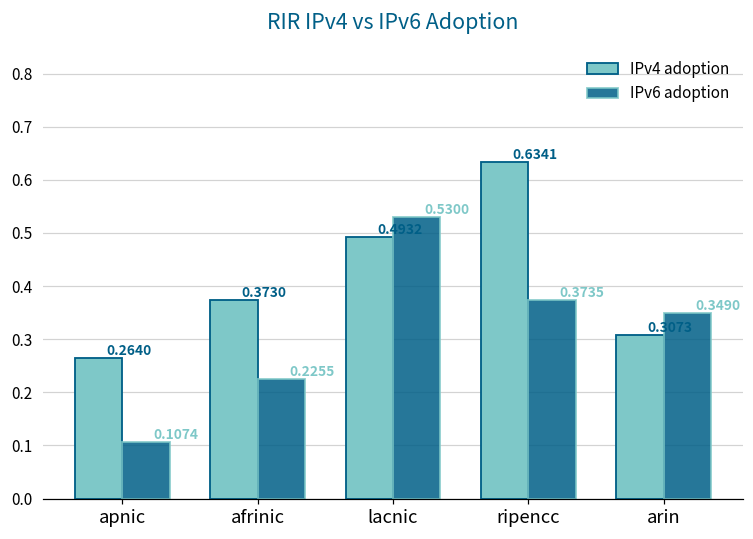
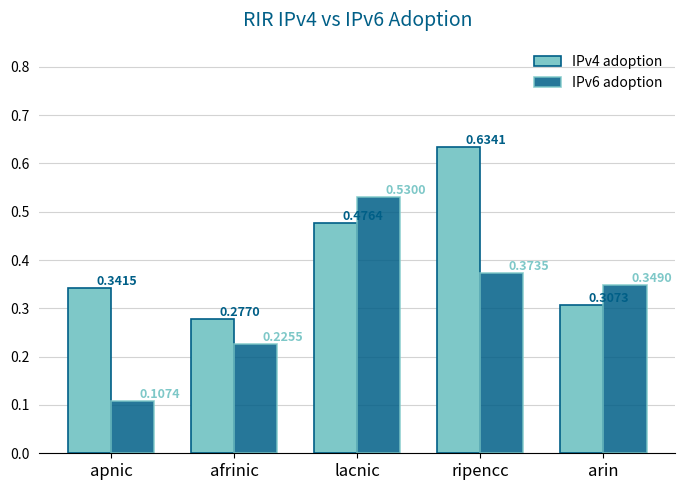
  {
    "IPv4 adoption": {
-     "apnic": 0.2640,
-     "afrinic": 0.3730,
-     "lacnic": 0.49,
+     "apnic": 0.3415,
+     "afrinic": 0.2770,
+     "lacnic": 0.48,
      "ripencc": 0.6341
    },
    "IPv6 adoption": {
      "apnic": 0.1074,
      "afrinic": 0.2255,
      "lacnic": 0.5300,
      "ripencc": 0.3735,
      "arin": 0.3490
    }
  }
